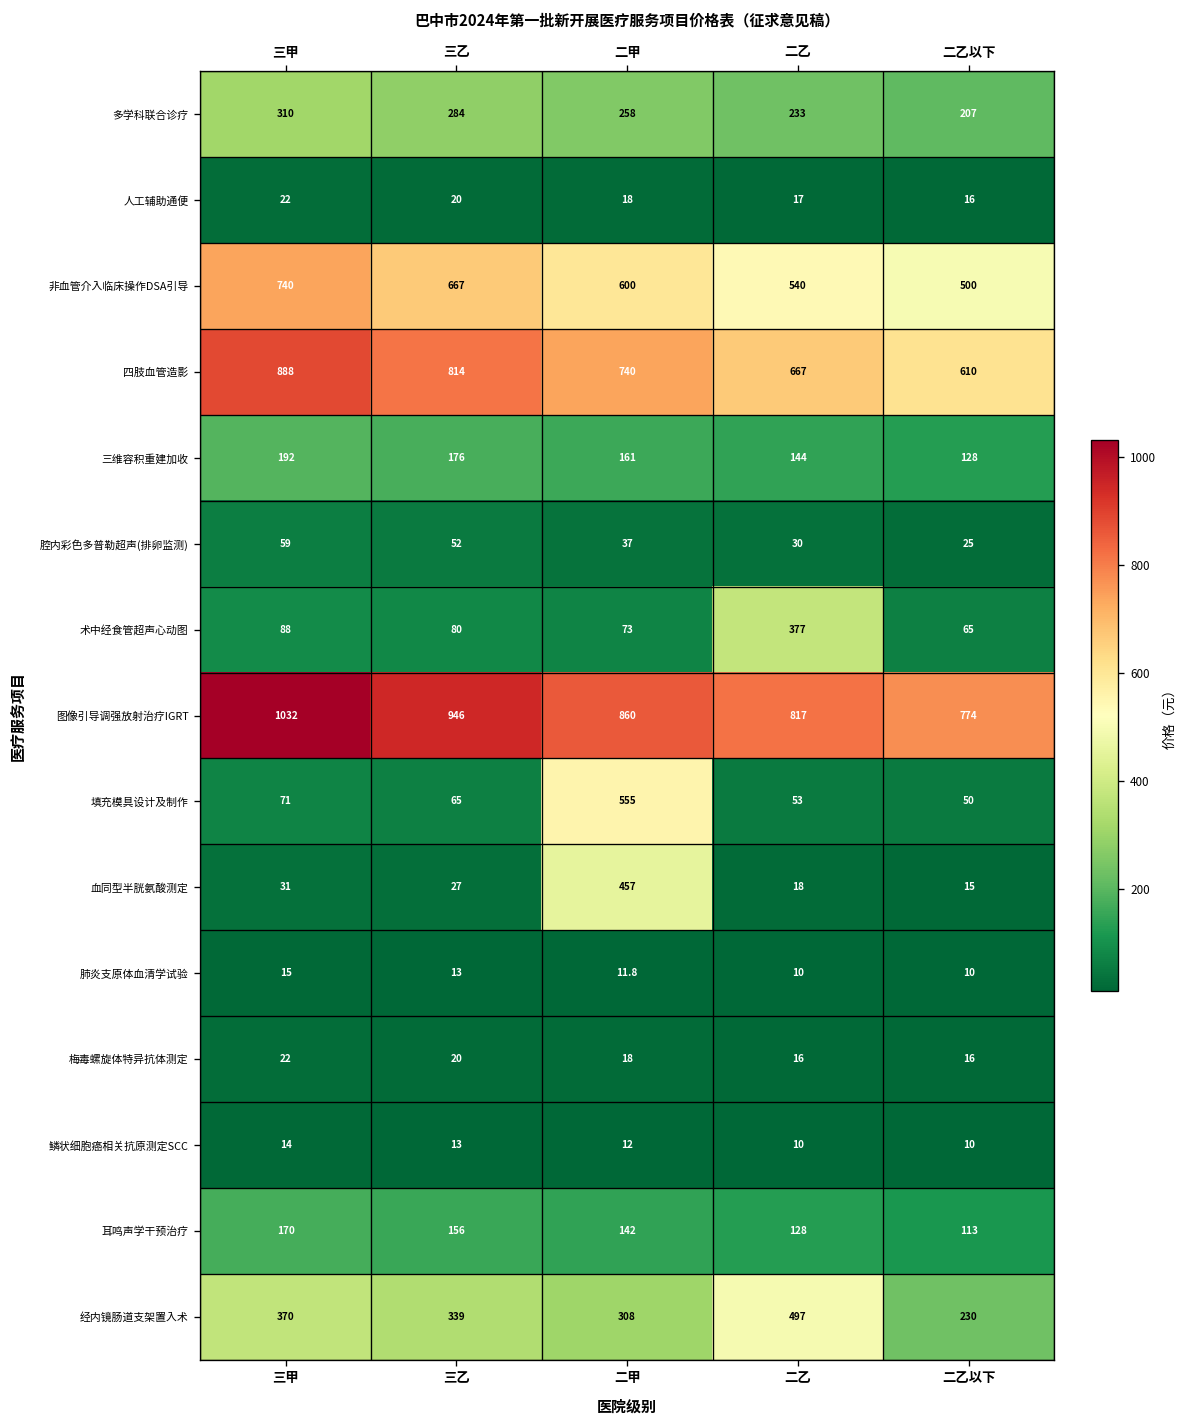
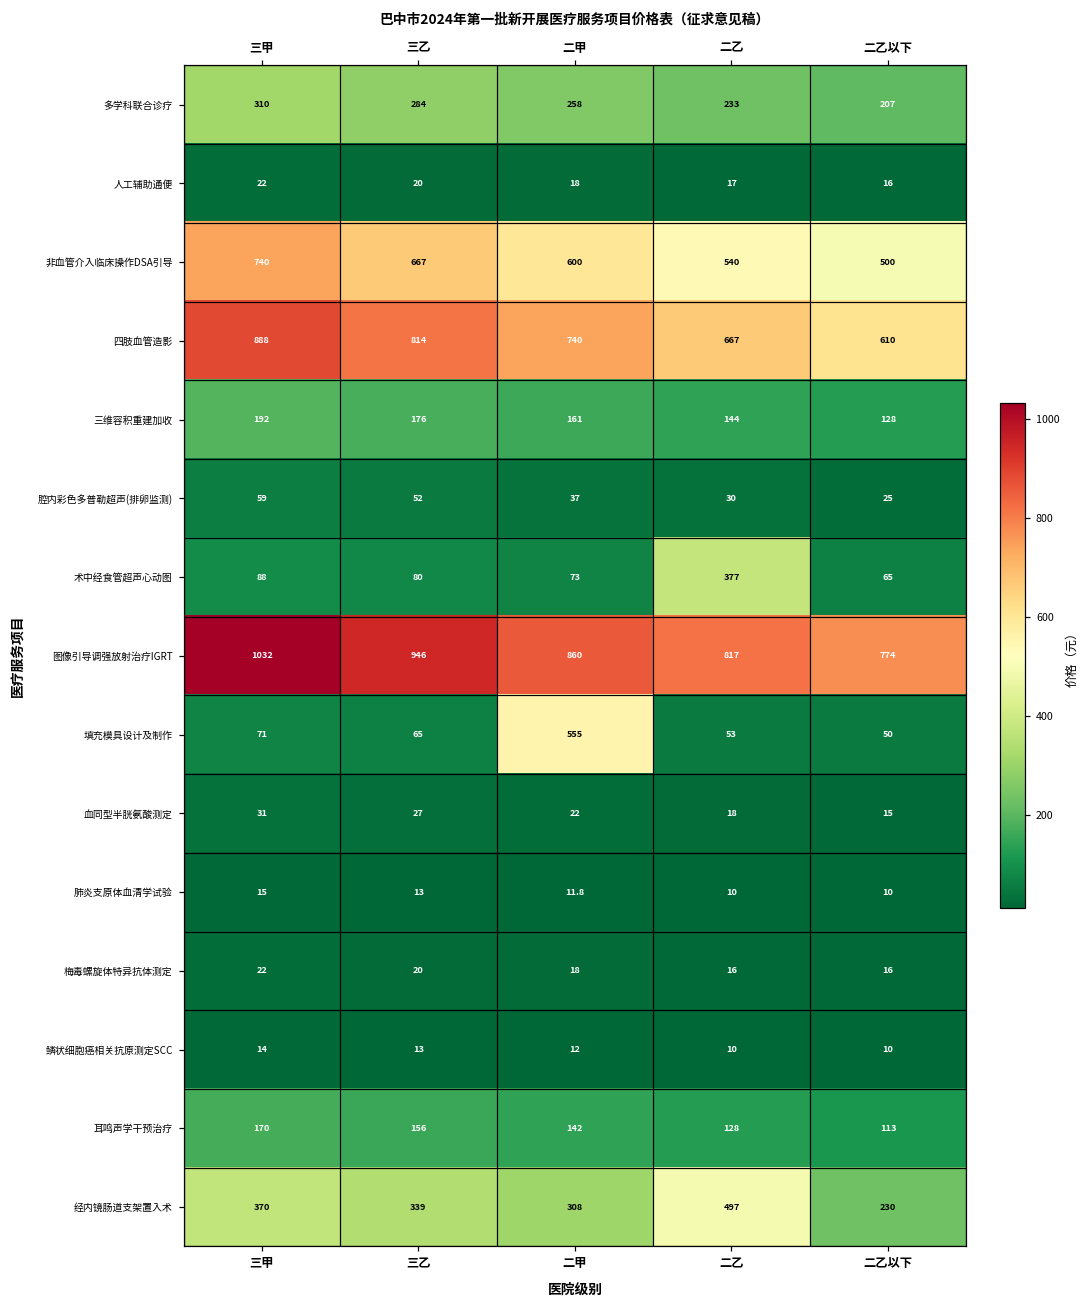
  {
    "多学科联合诊疗": {
      "三甲": 310,
      "三乙": 284,
      "二甲": 258,
      "二乙": 233,
      "二乙以下": 207
    },
    "人工辅助通便": {
      "三甲": 22,
      "三乙": 20,
      "二甲": 18,
      "二乙": 17,
      "二乙以下": 16
    },
    "非血管介入临床操作DSA引导": {
      "三甲": 740,
      "三乙": 667,
      "二甲": 600,
      "二乙": 540,
      "二乙以下": 500
    },
    "四肢血管造影": {
      "三甲": 888,
      "三乙": 814,
      "二甲": 740,
      "二乙": 667,
      "二乙以下": 610
    },
    "三维容积重建加收": {
      "三甲": 192,
      "三乙": 176,
      "二甲": 161,
      "二乙": 144,
      "二乙以下": 128
    },
    "腔内彩色多普勒超声(排卵监测)": {
      "三甲": 59,
      "三乙": 52,
      "二甲": 37,
      "二乙": 30,
      "二乙以下": 25
    },
    "术中经食管超声心动图": {
      "三甲": 88,
      "三乙": 80,
      "二甲": 73,
      "二乙": 377,
      "二乙以下": 65
    },
    "图像引导调强放射治疗IGRT": {
      "三甲": 1032,
      "三乙": 946,
      "二甲": 860,
      "二乙": 817,
      "二乙以下": 774
    },
    "填充模具设计及制作": {
      "三甲": 71,
      "三乙": 65,
      "二甲": 555,
      "二乙": 53,
      "二乙以下": 50
    },
    "血同型半胱氨酸测定": {
      "三甲": 31,
      "三乙": 27,
-     "二甲": 457,
+     "二甲": 22,
      "二乙": 18,
      "二乙以下": 15
    },
    "肺炎支原体血清学试验": {
      "三甲": 15,
      "三乙": 13,
      "二甲": 11.8,
      "二乙": 10,
      "二乙以下": 10
    },
    "梅毒螺旋体特异抗体测定": {
      "三甲": 22,
      "三乙": 20,
      "二甲": 18,
      "二乙": 16,
      "二乙以下": 16
    },
    "鳞状细胞癌相关抗原测定SCC": {
      "三甲": 14,
      "三乙": 13,
      "二甲": 12,
      "二乙": 10,
      "二乙以下": 10
    },
    "耳鸣声学干预治疗": {
      "三甲": 170,
      "三乙": 156,
      "二甲": 142,
      "二乙": 128,
      "二乙以下": 113
    },
    "经内镜肠道支架置入术": {
      "三甲": 370,
      "三乙": 339,
      "二甲": 308,
      "二乙": 497,
      "二乙以下": 230
    }
  }
